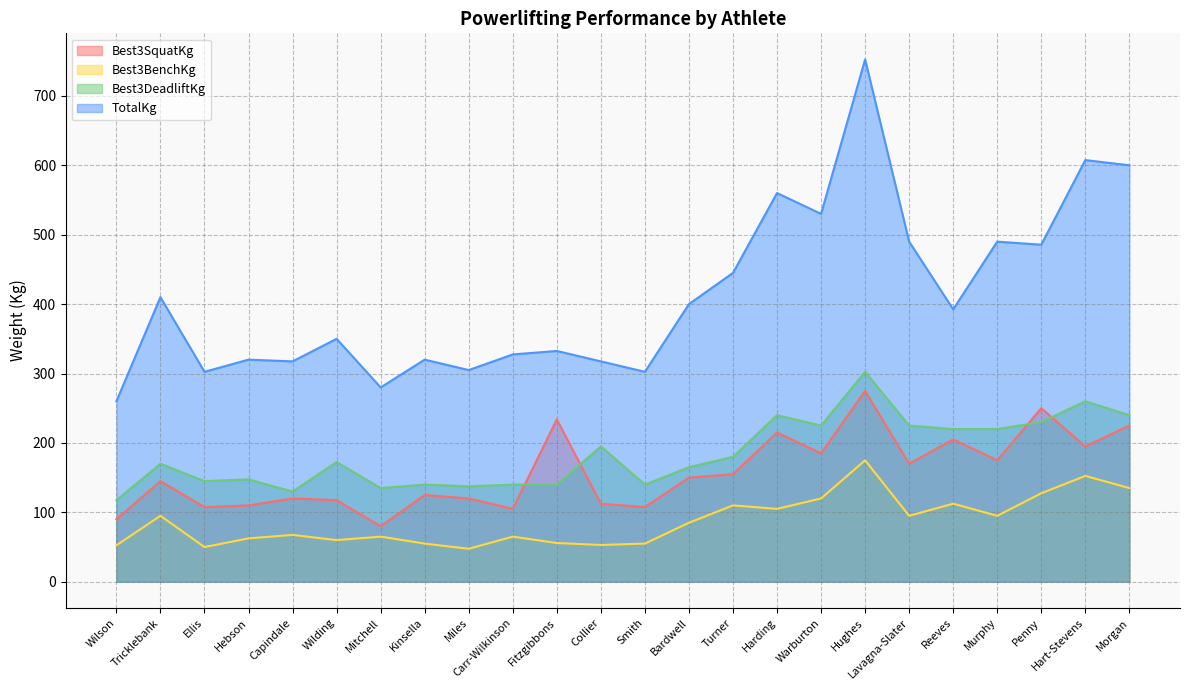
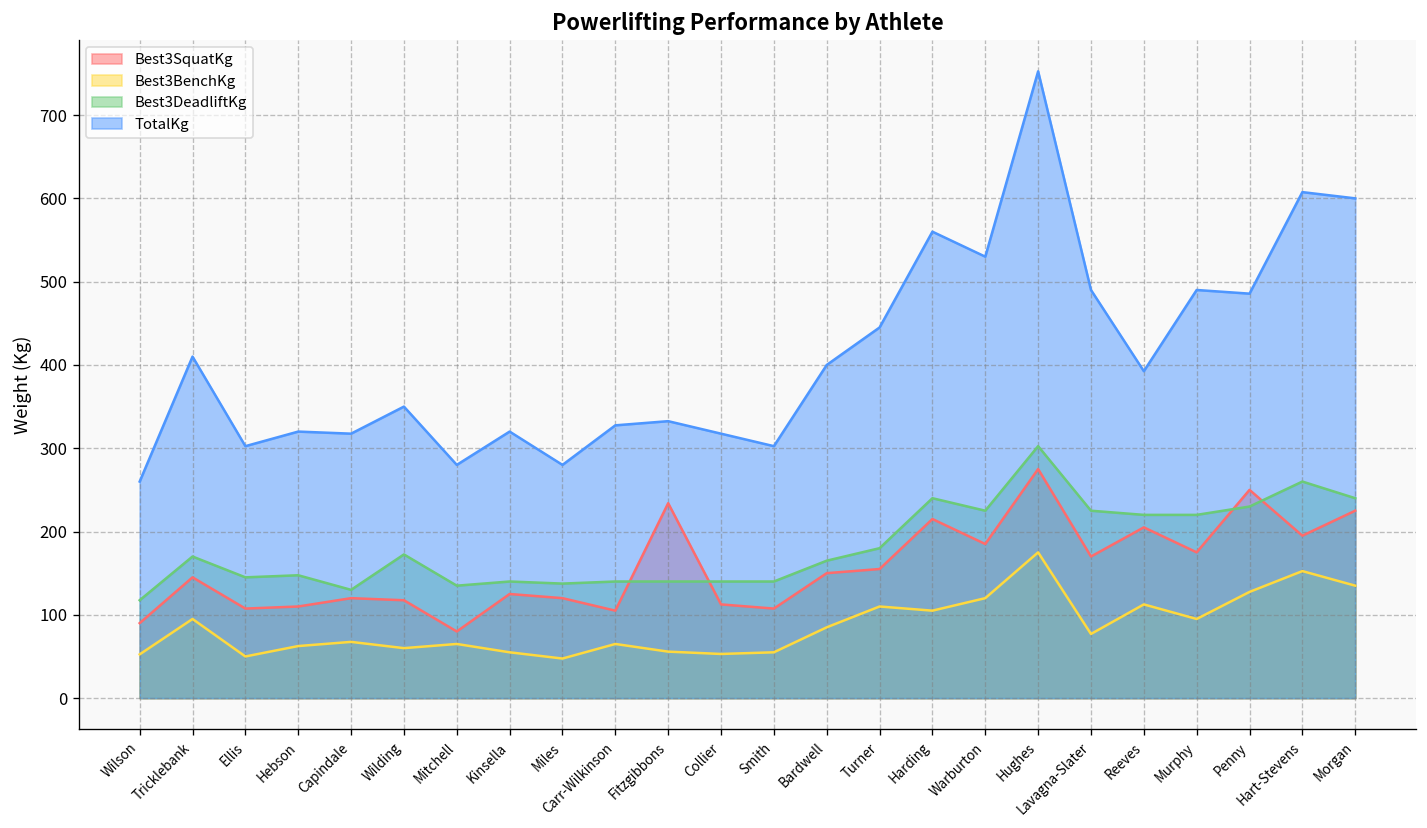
  {
    "Best3SquatKg": {
      "Wilson": 90,
      "Tricklebank": 150,
      "Ellis": 110,
      "Hebson": 110,
      "Capindale": 120,
      "Wilding": 120,
      "Mitchell": 80,
      "Kinsella": 130,
      "Miles": 120,
      "Carr-Wilkinson": 110,
      "Fitzgibbons": 230,
      "Collier": 110,
      "Smith": 110,
      "Bardwell": 150,
      "Turner": 160,
      "Harding": 220,
      "Warburton": 190,
      "Hughes": 280,
      "Lavagna-Slater": 170,
      "Reeves": 210,
      "Murphy": 180,
      "Penny": 250,
      "Hart-Stevens": 200,
      "Morgan": 230
    },
    "Best3BenchKg": {
      "Wilson": 50,
      "Tricklebank": 100,
      "Ellis": 50,
      "Hebson": 60,
      "Capindale": 70,
      "Wilding": 60,
      "Mitchell": 70,
      "Kinsella": 60,
      "Miles": 50,
      "Carr-Wilkinson": 70,
      "Fitzgibbons": 60,
      "Collier": 50,
      "Smith": 60,
      "Bardwell": 90,
      "Turner": 110,
      "Harding": 110,
      "Warburton": 120,
      "Hughes": 180,
-     "Lavagna-Slater": 100,
+     "Lavagna-Slater": 80,
      "Reeves": 110,
      "Murphy": 100,
      "Penny": 130,
      "Hart-Stevens": 150,
      "Morgan": 140
    },
    "Best3DeadliftKg": {
      "Wilson": 120,
      "Tricklebank": 170,
      "Ellis": 150,
      "Hebson": 150,
      "Capindale": 130,
      "Wilding": 170,
      "Mitchell": 140,
      "Kinsella": 140,
      "Miles": 140,
      "Carr-Wilkinson": 140,
      "Fitzgibbons": 140,
-     "Collier": 200,
+     "Collier": 140,
      "Smith": 140,
      "Bardwell": 170,
      "Turner": 180,
      "Harding": 240,
      "Warburton": 230,
      "Hughes": 300,
      "Lavagna-Slater": 230,
      "Reeves": 220,
      "Murphy": 220,
      "Penny": 230,
      "Hart-Stevens": 260,
      "Morgan": 240
    },
    "TotalKg": {
      "Wilson": 260,
      "Tricklebank": 410,
      "Ellis": 300,
      "Hebson": 320,
      "Capindale": 320,
      "Wilding": 350,
      "Mitchell": 280,
      "Kinsella": 320,
-     "Miles": 310,
+     "Miles": 280,
      "Carr-Wilkinson": 330,
      "Fitzgibbons": 330,
      "Collier": 320,
      "Smith": 300,
      "Bardwell": 400,
      "Turner": 450,
      "Harding": 560,
      "Warburton": 530,
      "Hughes": 750,
      "Lavagna-Slater": 490,
      "Reeves": 390,
      "Murphy": 490,
      "Penny": 490,
      "Hart-Stevens": 610,
      "Morgan": 600
    }
  }
